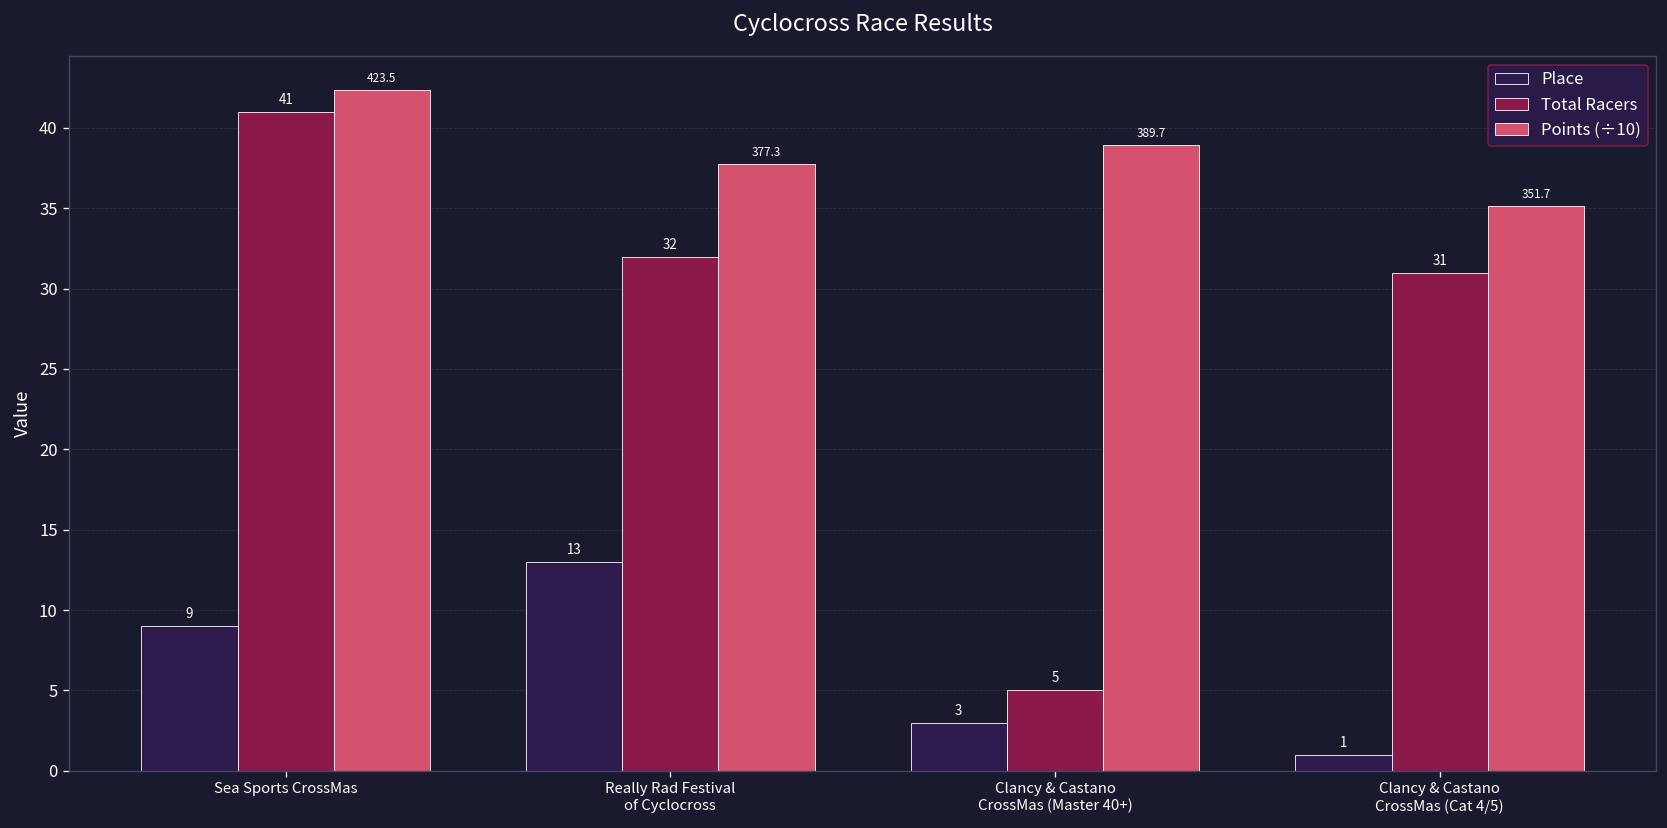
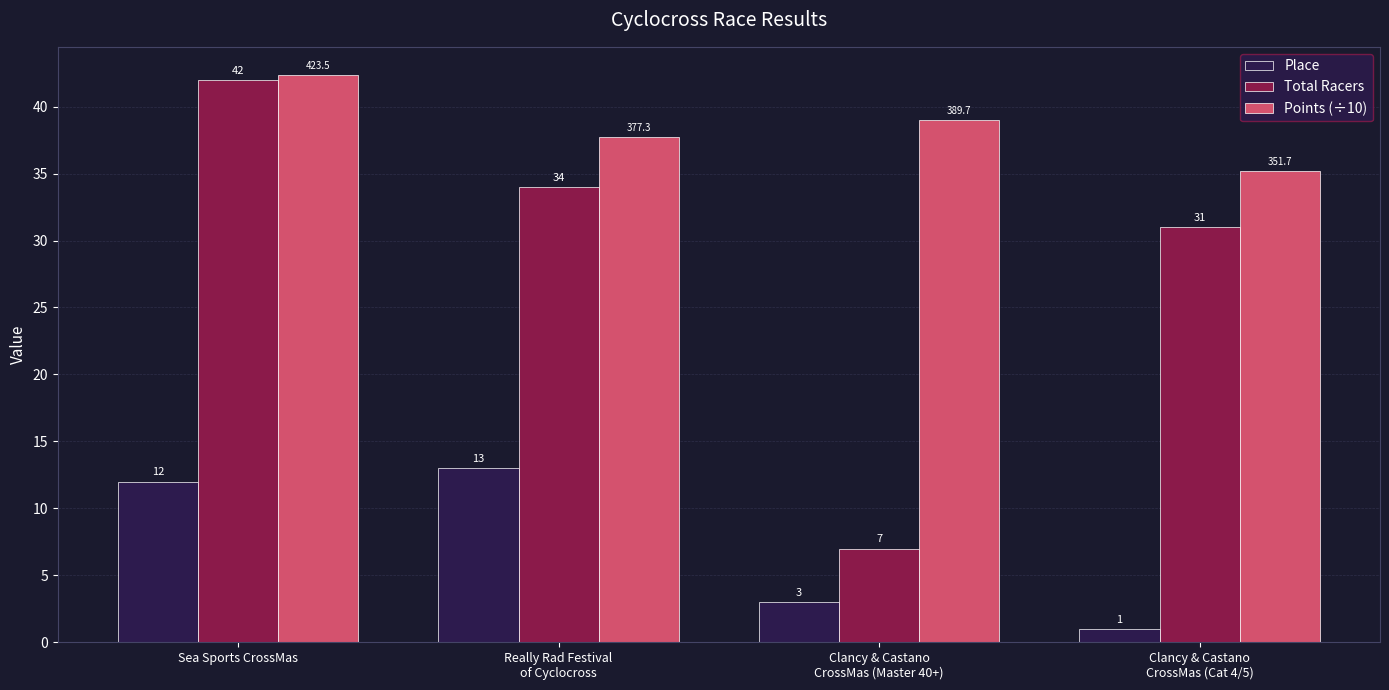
  {
    "Place": {
-     "Sea Sports CrossMas": 9,
+     "Sea Sports CrossMas": 12,
      "Really Rad Festival of Cyclocross": 13,
      "Clancy & Castano CrossMas (Master 40+)": 3,
      "Clancy & Castano CrossMas (Cat 4/5)": 1
    },
    "Total Racers": {
-     "Sea Sports CrossMas": 41,
-     "Really Rad Festival of Cyclocross": 32,
-     "Clancy & Castano CrossMas (Master 40+)": 5,
+     "Sea Sports CrossMas": 42,
+     "Really Rad Festival of Cyclocross": 34,
+     "Clancy & Castano CrossMas (Master 40+)": 7,
      "Clancy & Castano CrossMas (Cat 4/5)": 31
    }
  }
